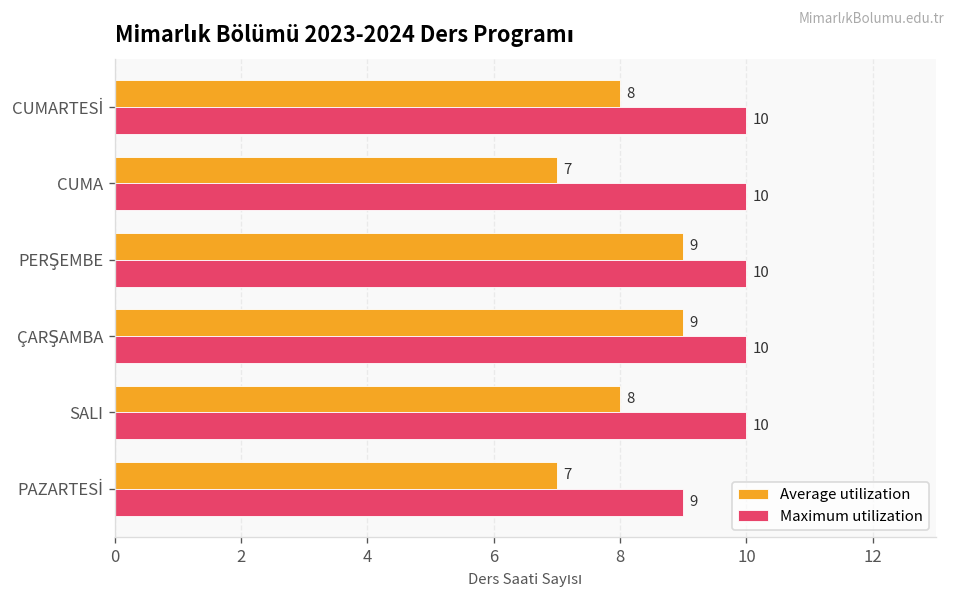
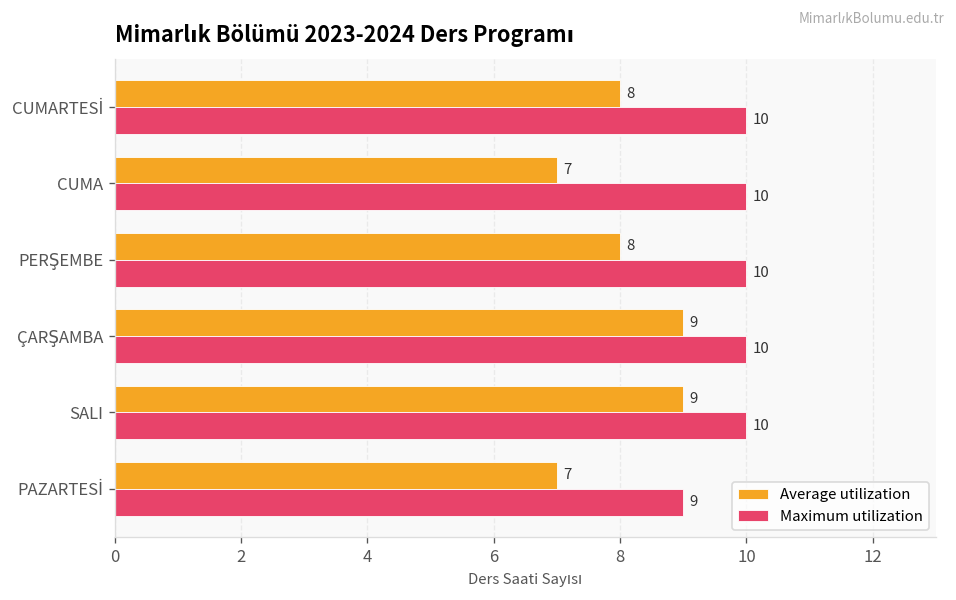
  {
    "Average utilization": {
      "CUMARTESİ": 8,
      "CUMA": 7,
-     "PERŞEMBE": 9,
+     "PERŞEMBE": 8,
      "ÇARŞAMBA": 9,
-     "SALI": 8,
+     "SALI": 9,
      "PAZARTESİ": 7
    },
    "Maximum utilization": {
      "CUMARTESİ": 10,
      "CUMA": 10,
      "PERŞEMBE": 10,
      "ÇARŞAMBA": 10,
      "SALI": 10,
      "PAZARTESİ": 9
    }
  }
